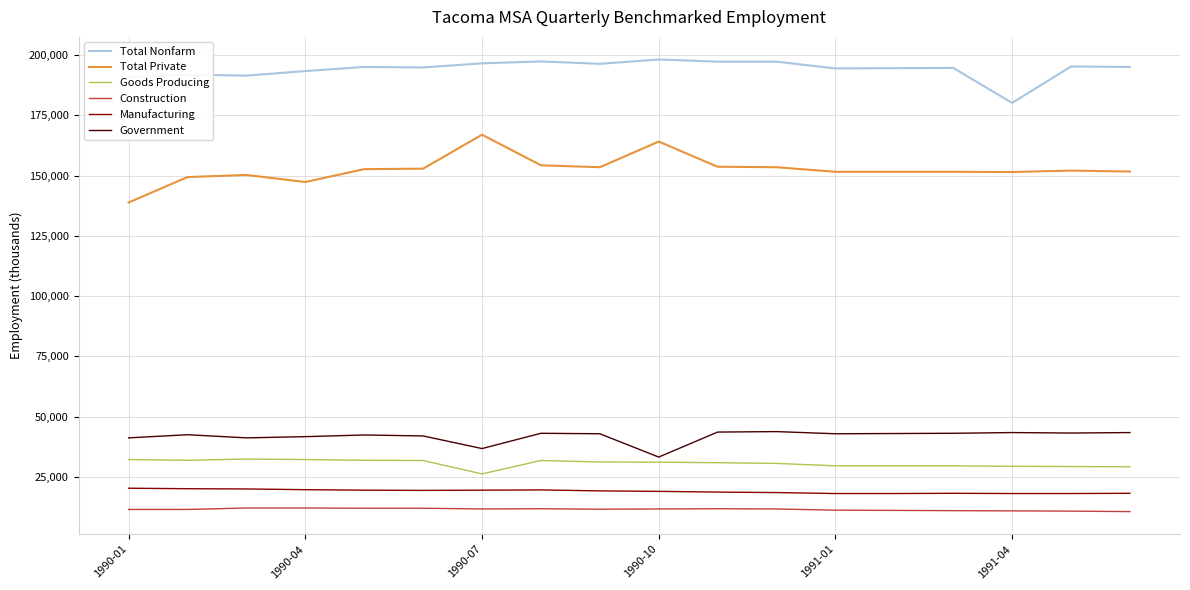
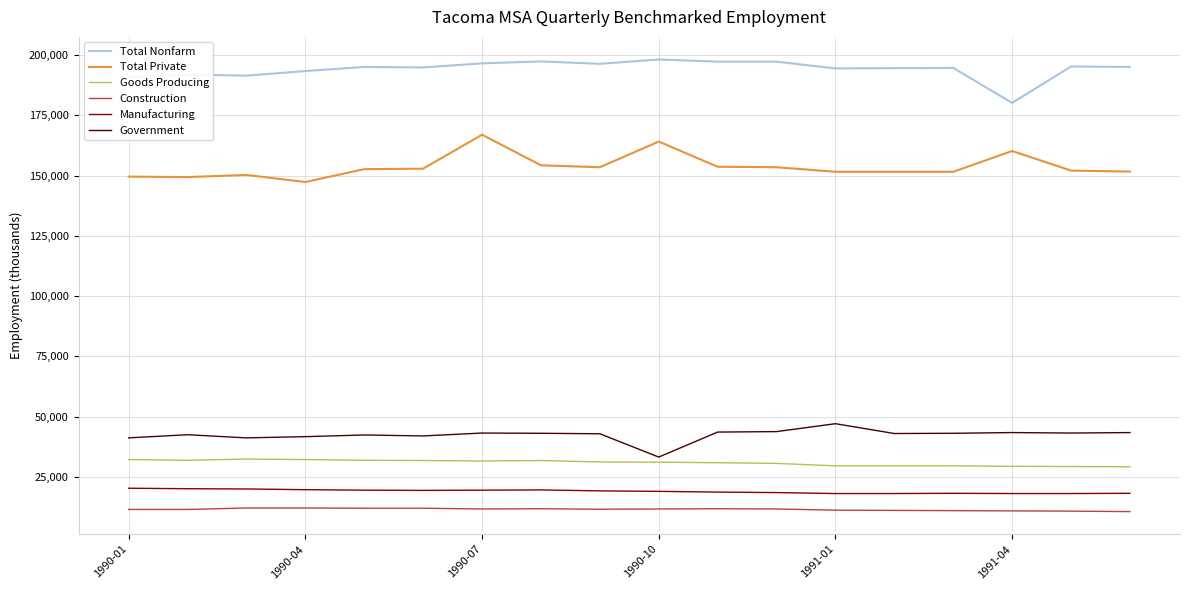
  {
    "Total Nonfarm": {
      "1990-04": "193,000",
      "1990-07": "197,000",
      "1990-10": "198,000",
      "1991-01": "195,000",
      "1991-04": "180,000"
    },
    "Total Private": {
-     "1990-01": "139,000",
+     "1990-01": "150,000",
      "1990-04": "147,000",
      "1990-07": "167,000",
      "1990-10": "164,000",
      "1991-01": "152,000",
-     "1991-04": "152,000"
+     "1991-04": "160,000"
    },
    "Goods Producing": {
      "1990-01": "32,000",
      "1990-04": "32,000",
-     "1990-07": "26,000",
+     "1990-07": "32,000",
      "1990-10": "31,000",
      "1991-01": "30,000",
      "1991-04": "29,000"
    },
    "Construction": {
      "1990-01": "12,000",
      "1990-04": "12,000",
      "1990-07": "12,000",
      "1990-10": "12,000",
      "1991-01": "11,000",
      "1991-04": "11,000"
    },
    "Manufacturing": {
      "1990-01": "20,000",
      "1990-04": "20,000",
      "1990-07": "20,000",
      "1990-10": "19,000",
      "1991-01": "18,000",
      "1991-04": "18,000"
    },
    "Government": {
      "1990-01": "41,000",
      "1990-04": "42,000",
-     "1990-07": "37,000",
+     "1990-07": "43,000",
      "1990-10": "33,000",
-     "1991-01": "43,000",
+     "1991-01": "47,000",
      "1991-04": "43,000"
    }
  }
